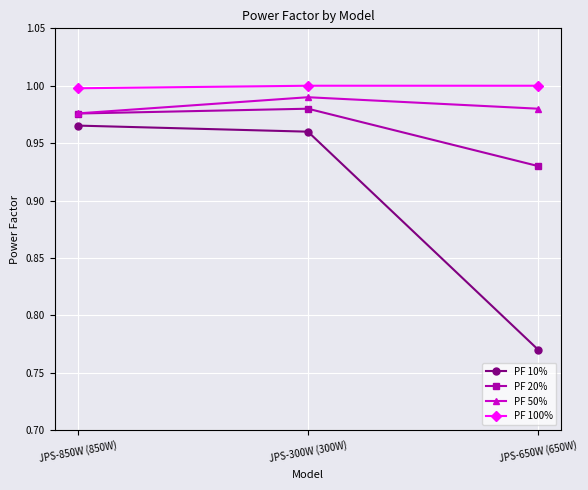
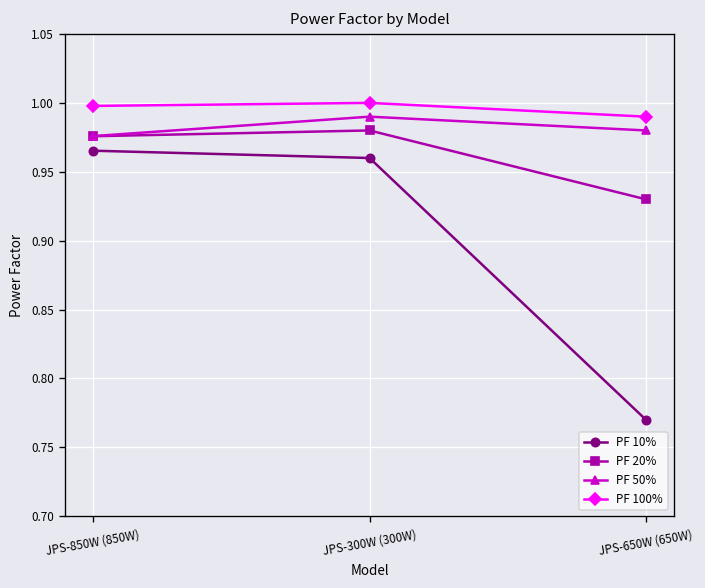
  {
    "PF 100%": {
      "JPS-850W (850W)": 0.998,
      "JPS-300W (300W)": 1.00,
-     "JPS-650W (650W)": 1.00
+     "JPS-650W (650W)": 0.99
    }
  }
